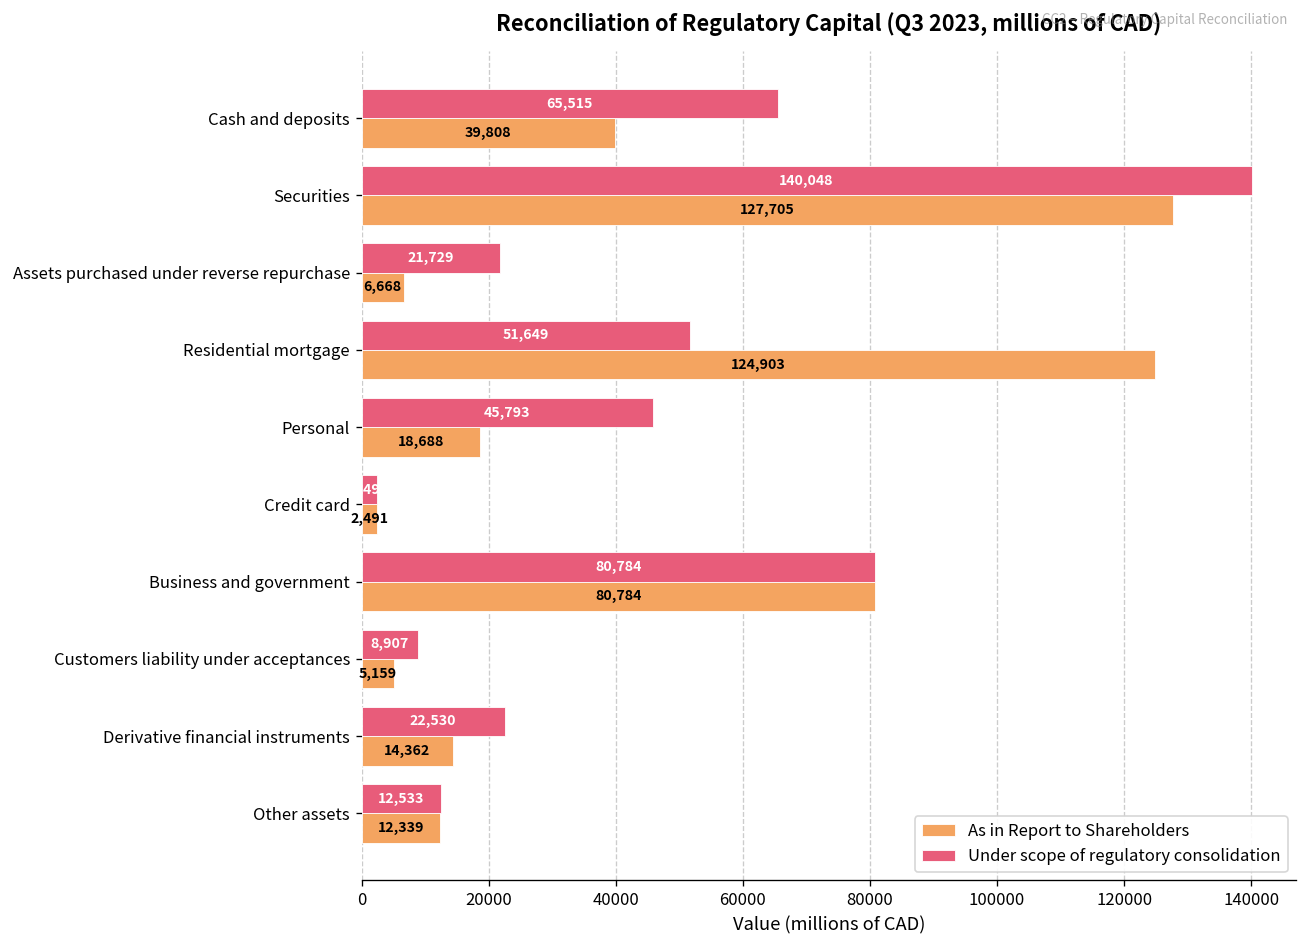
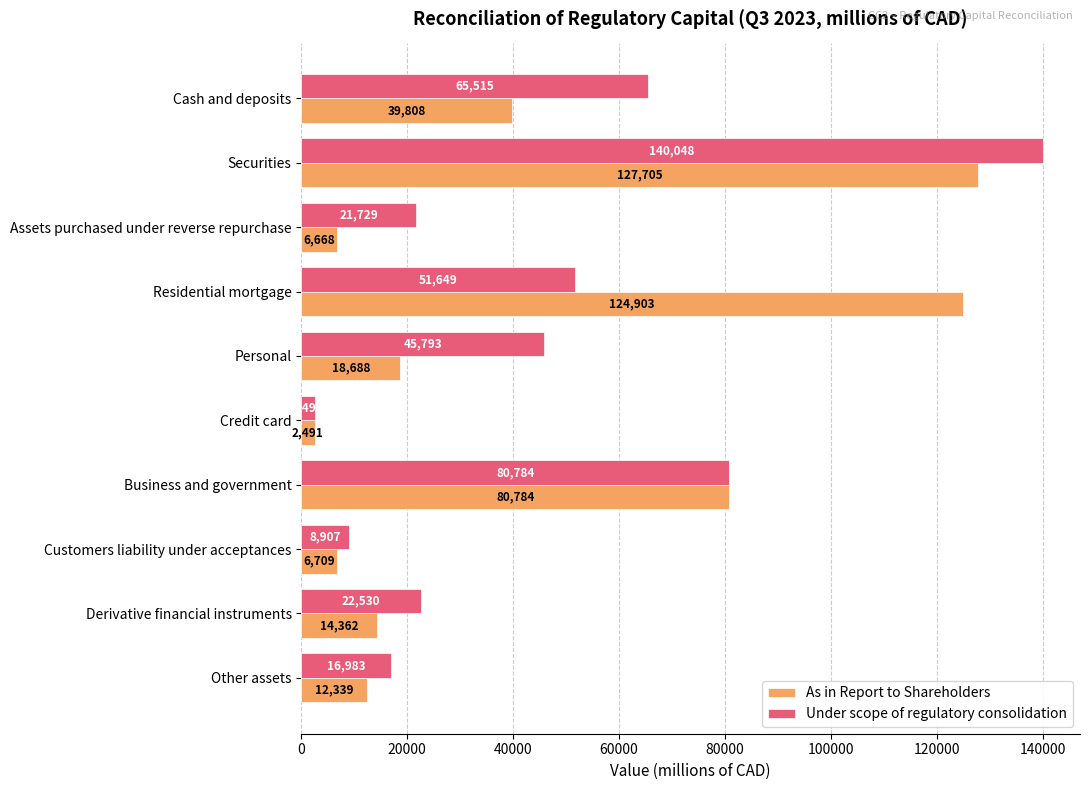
  {
    "As in Report to Shareholders": {
      "Cash and deposits": "39,808",
      "Securities": "127,705",
      "Assets purchased under reverse repurchase": "6,668",
      "Residential mortgage": "124,903",
      "Personal": "18,688",
      "Credit card": "2,491",
      "Business and government": "80,784",
-     "Customers liability under acceptances": "5,159",
+     "Customers liability under acceptances": "6,709",
      "Derivative financial instruments": "14,362",
      "Other assets": "12,339"
    },
    "Under scope of regulatory consolidation": {
      "Cash and deposits": "65,515",
      "Securities": "140,048",
      "Assets purchased under reverse repurchase": "21,729",
      "Residential mortgage": "51,649",
      "Personal": "45,793",
      "Business and government": "80,784",
      "Customers liability under acceptances": "8,907",
      "Derivative financial instruments": "22,530",
-     "Other assets": "12,533"
+     "Other assets": "16,983"
    }
  }
